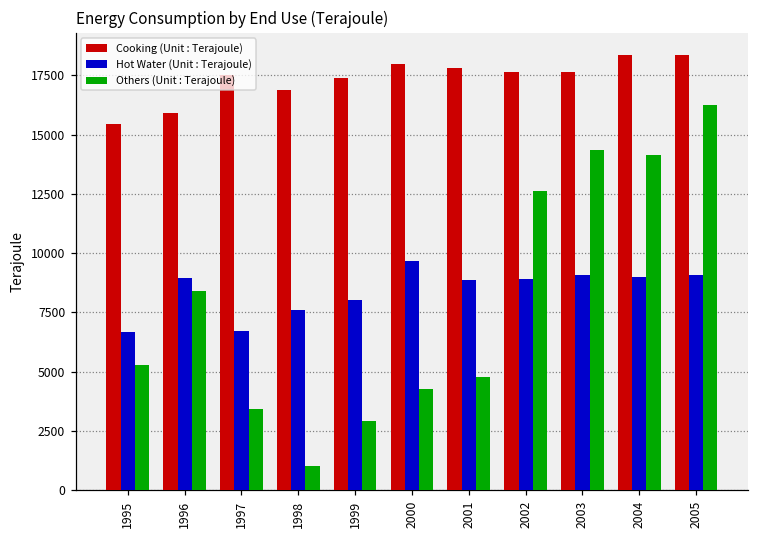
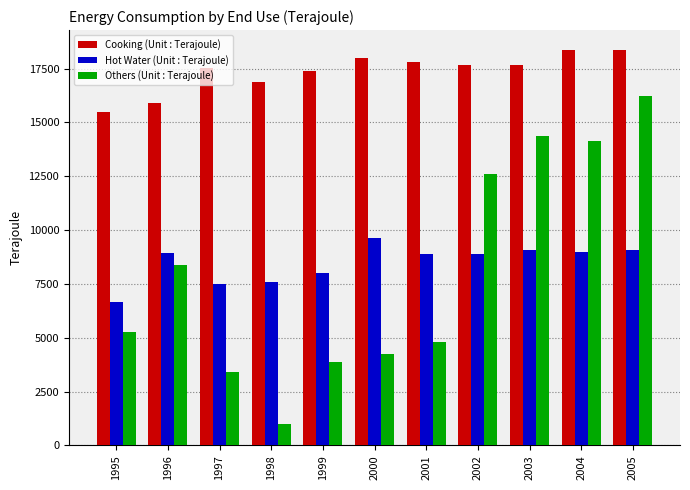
  {
    "Cooking (Unit : Terajoule)": {
      "1995": 15500,
      "1996": 15900,
      "1998": 16900,
      "1999": 17400,
      "2000": 18000,
      "2001": 17800,
      "2002": 17700,
      "2003": 17700,
      "2004": 18400,
      "2005": 18400
    },
    "Hot Water (Unit : Terajoule)": {
      "1995": 6700,
      "1996": 8900,
-     "1997": 6700,
+     "1997": 7500,
      "1998": 7600,
      "1999": 8000,
      "2000": 9700,
      "2001": 8900,
      "2002": 8900,
      "2003": 9100,
      "2004": 9000,
      "2005": 9100
    },
    "Others (Unit : Terajoule)": {
      "1995": 5300,
      "1996": 8400,
      "1997": 3400,
      "1998": 1000,
-     "1999": 2900,
+     "1999": 3900,
      "2000": 4200,
      "2001": 4800,
      "2002": 12600,
      "2003": 14300,
      "2004": 14100,
      "2005": 16200
    }
  }
